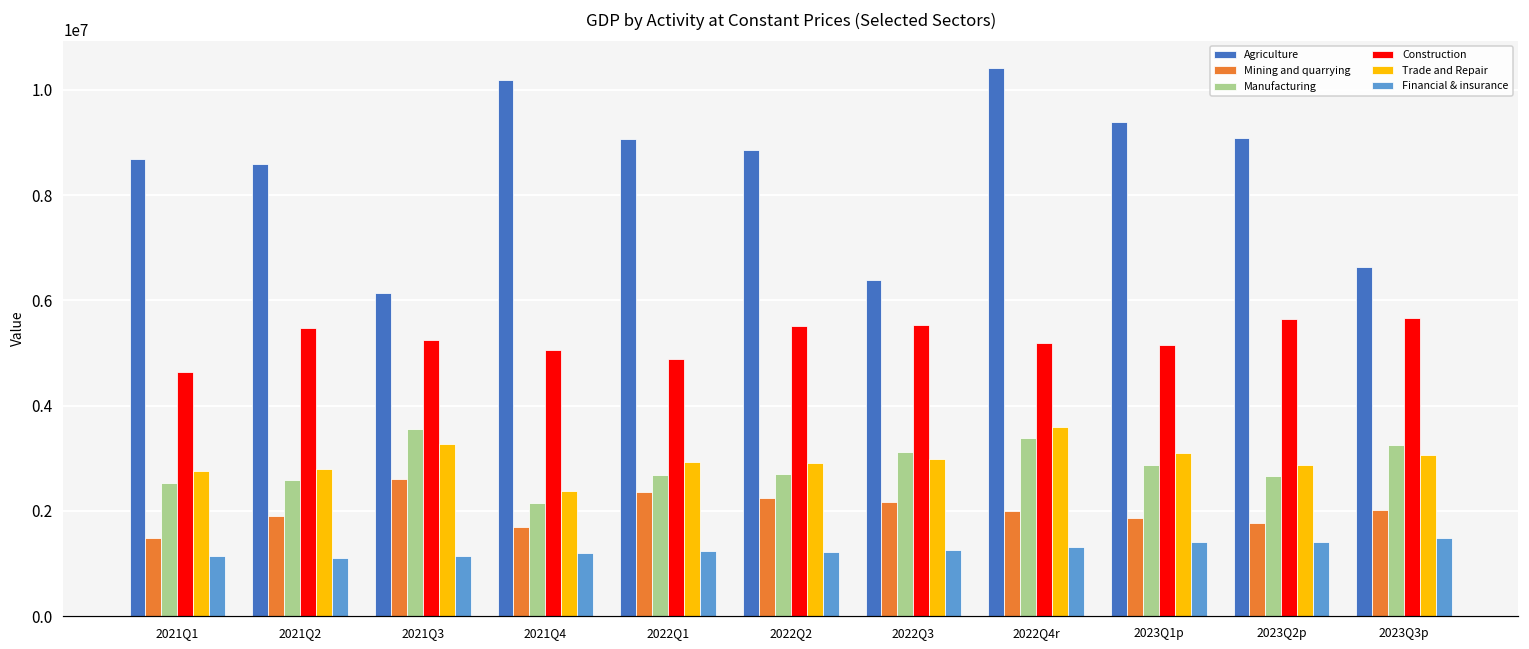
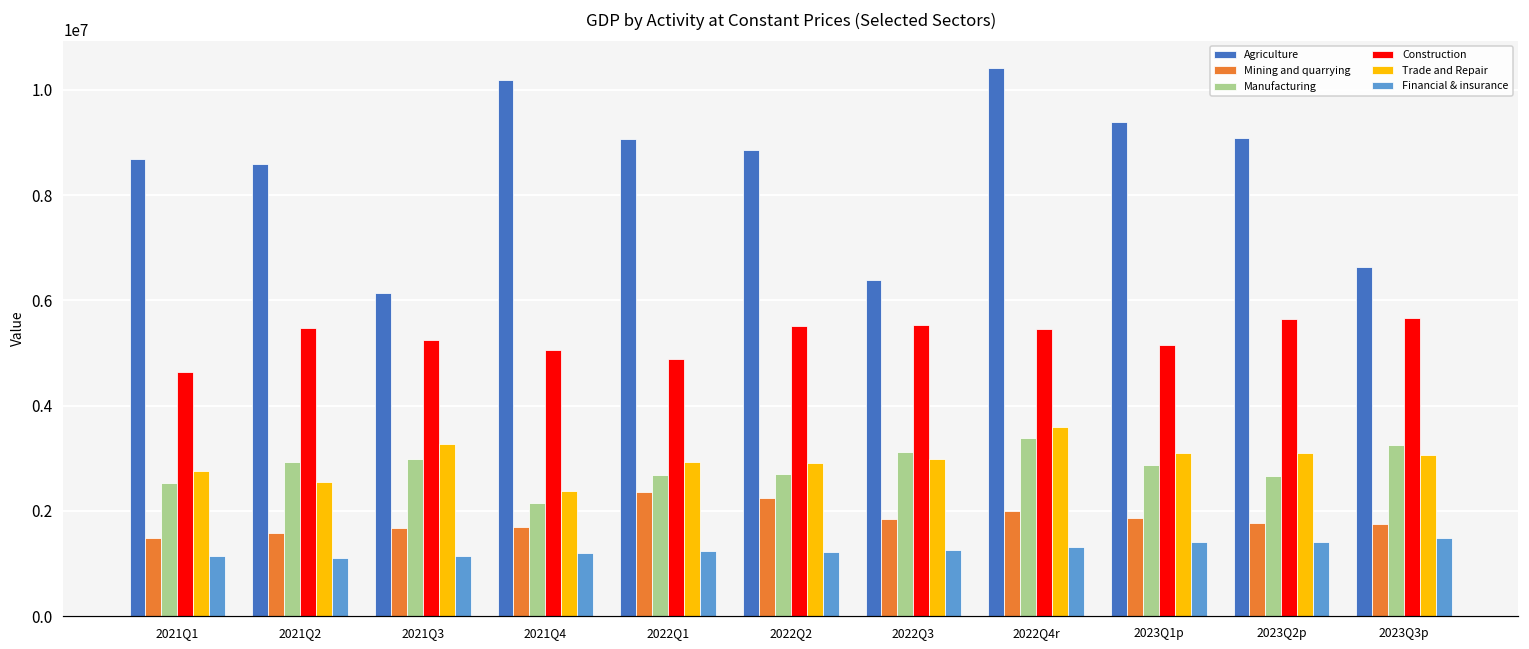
  {
    "Mining and quarrying": {
      "2021Q1": 1500000,
-     "2021Q2": 1900000,
-     "2021Q3": 2600000,
+     "2021Q2": 1600000,
+     "2021Q3": 1700000,
      "2021Q4": 1700000,
      "2022Q1": 2400000,
      "2022Q2": 2200000,
-     "2022Q3": 2200000,
+     "2022Q3": 1800000,
      "2022Q4r": 2000000,
      "2023Q1p": 1900000,
      "2023Q2p": 1800000,
-     "2023Q3p": 2000000
+     "2023Q3p": 1800000
    },
    "Manufacturing": {
      "2021Q1": 2500000,
-     "2021Q2": 2600000,
-     "2021Q3": 3600000,
+     "2021Q2": 2900000,
+     "2021Q3": 3000000,
      "2021Q4": 2100000,
      "2022Q1": 2700000,
      "2022Q2": 2700000,
      "2022Q3": 3100000,
      "2022Q4r": 3400000,
      "2023Q1p": 2900000,
      "2023Q2p": 2700000,
      "2023Q3p": 3300000
    },
    "Construction": {
      "2021Q1": 4600000,
      "2021Q2": 5500000,
      "2021Q3": 5200000,
      "2021Q4": 5100000,
      "2022Q1": 4900000,
      "2022Q2": 5500000,
      "2022Q3": 5500000,
-     "2022Q4r": 5200000,
+     "2022Q4r": 5500000,
      "2023Q1p": 5200000,
      "2023Q2p": 5600000,
      "2023Q3p": 5700000
    },
    "Trade and Repair": {
      "2021Q1": 2800000,
-     "2021Q2": 2800000,
+     "2021Q2": 2600000,
      "2021Q3": 3300000,
      "2021Q4": 2400000,
      "2022Q1": 2900000,
      "2022Q2": 2900000,
      "2022Q3": 3000000,
      "2022Q4r": 3600000,
      "2023Q1p": 3100000,
-     "2023Q2p": 2900000,
+     "2023Q2p": 3100000,
      "2023Q3p": 3100000
    }
  }
